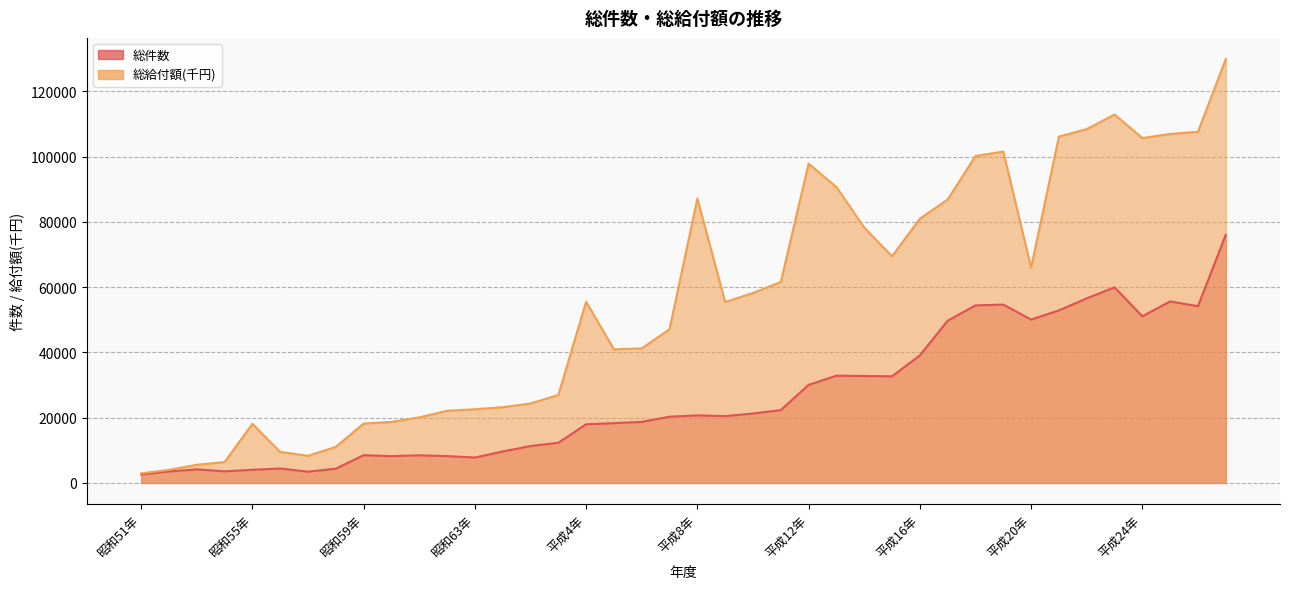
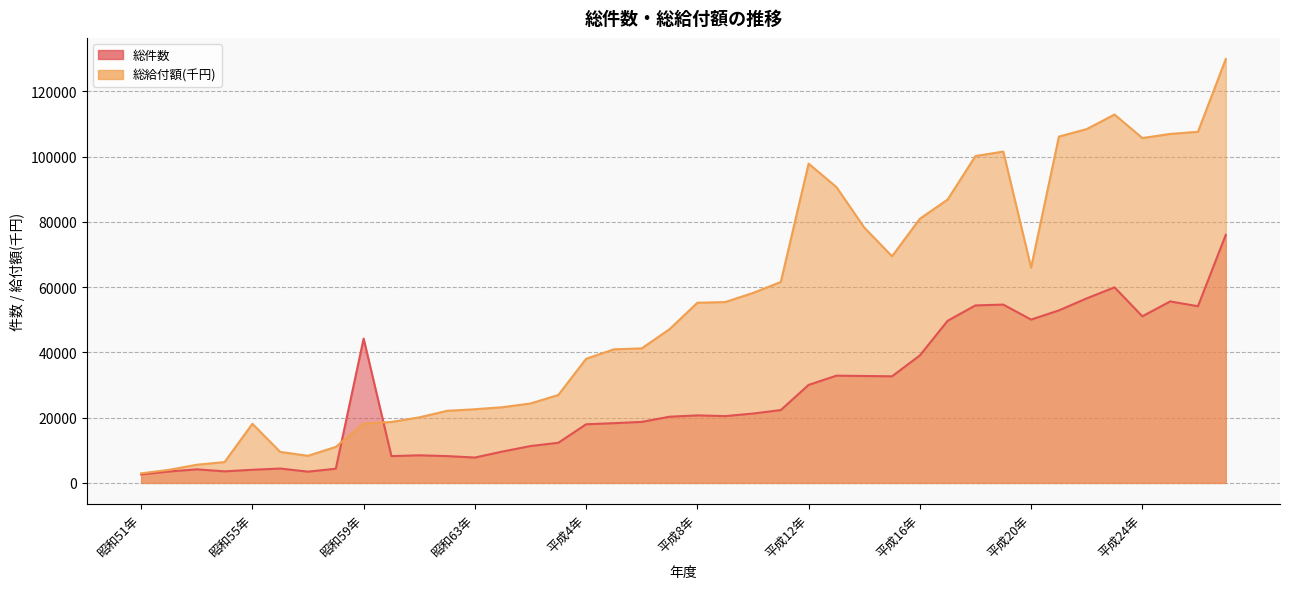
  {
    "総件数": {
      "昭和55年": 4000,
-     "昭和59年": 8000,
+     "昭和59年": 44000,
      "昭和63年": 8000,
      "平成4年": 18000,
      "平成8年": 21000,
      "平成12年": 30000,
      "平成16年": 39000,
      "平成20年": 50000,
      "平成24年": 51000
    },
    "総給付額(千円)": {
      "昭和55年": 18000,
      "昭和59年": 18000,
      "昭和63年": 23000,
-     "平成4年": 56000,
-     "平成8年": 87000,
+     "平成4年": 38000,
+     "平成8年": 55000,
      "平成12年": 98000,
      "平成16年": 81000,
      "平成20年": 66000,
      "平成24年": 106000
    }
  }
